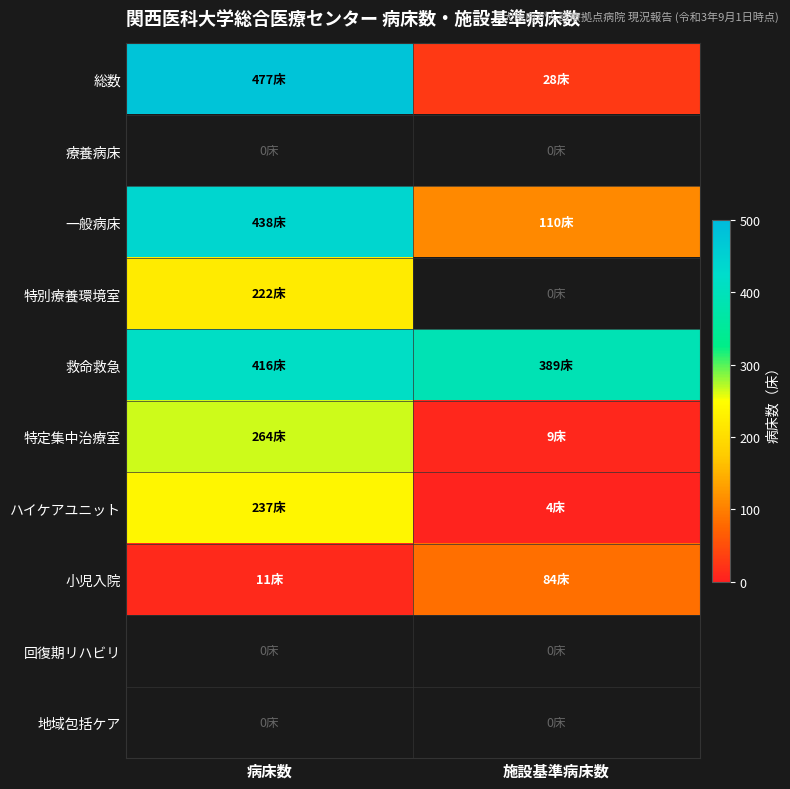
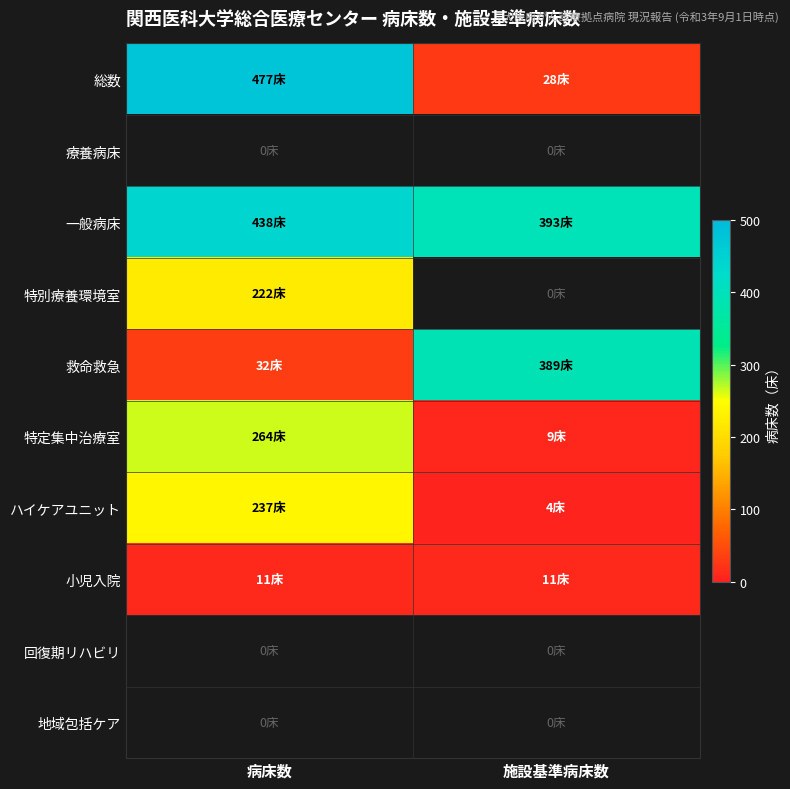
  {
    "総数": {
      "病床数": "477床",
      "施設基準病床数": "28床"
    },
    "一般病床": {
      "病床数": "438床",
-     "施設基準病床数": "110床"
+     "施設基準病床数": "393床"
    },
    "特別療養環境室": {
      "病床数": "222床"
    },
    "救命救急": {
-     "病床数": "416床",
+     "病床数": "32床",
      "施設基準病床数": "389床"
    },
    "特定集中治療室": {
      "病床数": "264床",
      "施設基準病床数": "9床"
    },
    "ハイケアユニット": {
      "病床数": "237床",
      "施設基準病床数": "4床"
    },
    "小児入院": {
      "病床数": "11床",
-     "施設基準病床数": "84床"
+     "施設基準病床数": "11床"
    }
  }
